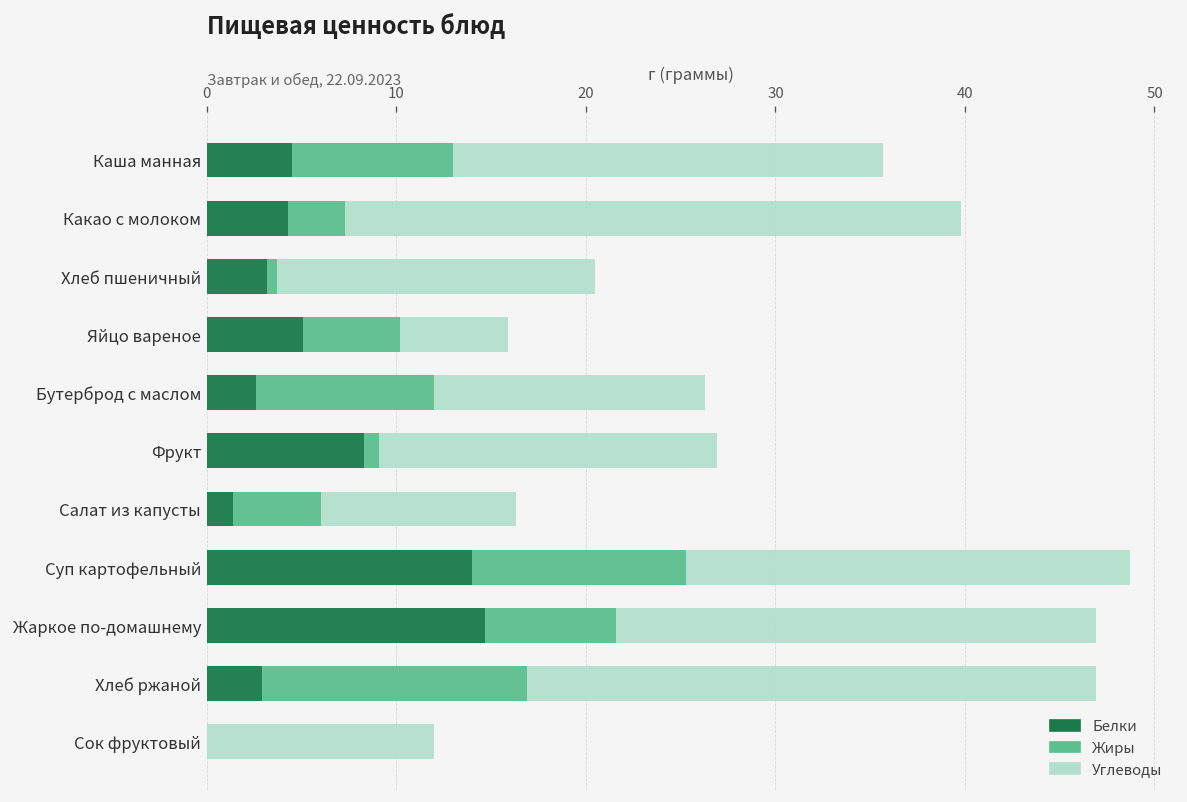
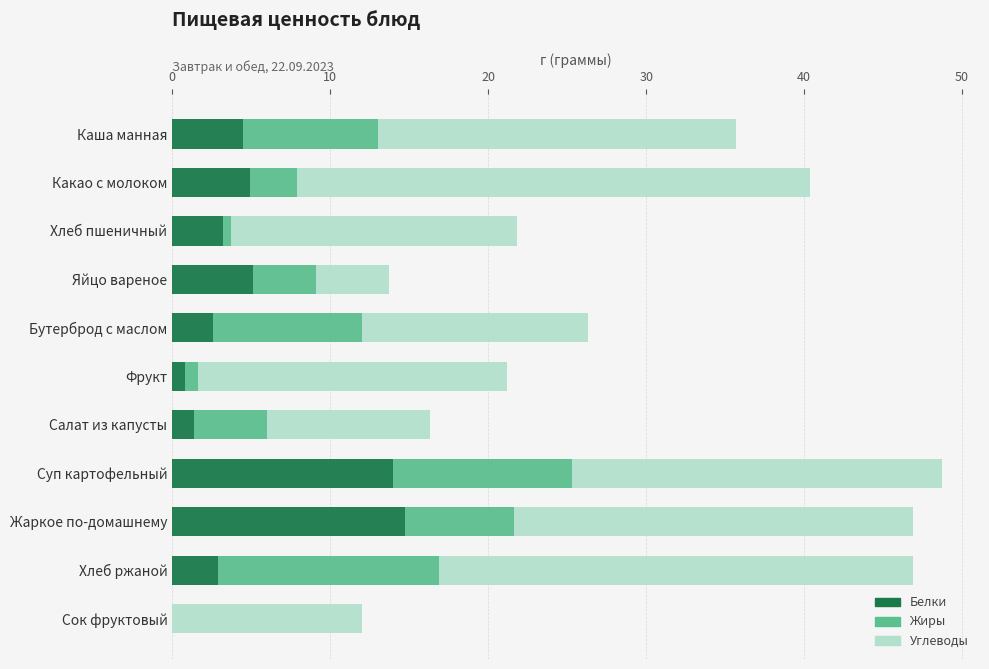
  {
    "Белки": {
      "Каша манная": 4.5,
-     "Какао с молоком": 4.3,
+     "Какао с молоком": 4.9,
      "Хлеб пшеничный": 3.2,
      "Яйцо вареное": 5.1,
      "Бутерброд с маслом": 2.6,
-     "Фрукт": 8.3,
+     "Фрукт": 0.8,
      "Салат из капусты": 1.4,
      "Суп картофельный": 14.0,
      "Жаркое по-домашнему": 14.7,
      "Хлеб ржаной": 2.9,
      "Сок фруктовый": 0.0
    },
    "Жиры": {
      "Каша манная": 8.5,
      "Какао с молоком": 3.0,
      "Хлеб пшеничный": 0.5,
-     "Яйцо вареное": 5.1,
+     "Яйцо вареное": 4.0,
      "Бутерброд с маслом": 9.4,
      "Фрукт": 0.8,
      "Салат из капусты": 4.6,
      "Суп картофельный": 11.3,
      "Жаркое по-домашнему": 6.9,
      "Хлеб ржаной": 14.0,
      "Сок фруктовый": 0.0
    },
    "Углеводы": {
      "Каша манная": 22.7,
      "Какао с молоком": 32.5,
-     "Хлеб пшеничный": 16.8,
-     "Яйцо вареное": 5.7,
+     "Хлеб пшеничный": 18.1,
+     "Яйцо вареное": 4.6,
      "Бутерброд с маслом": 14.3,
-     "Фрукт": 17.8,
+     "Фрукт": 19.6,
      "Салат из капусты": 10.3,
      "Суп картофельный": 23.4,
      "Жаркое по-домашнему": 25.3,
      "Хлеб ржаной": 30.0,
      "Сок фруктовый": 12.0
    }
  }
